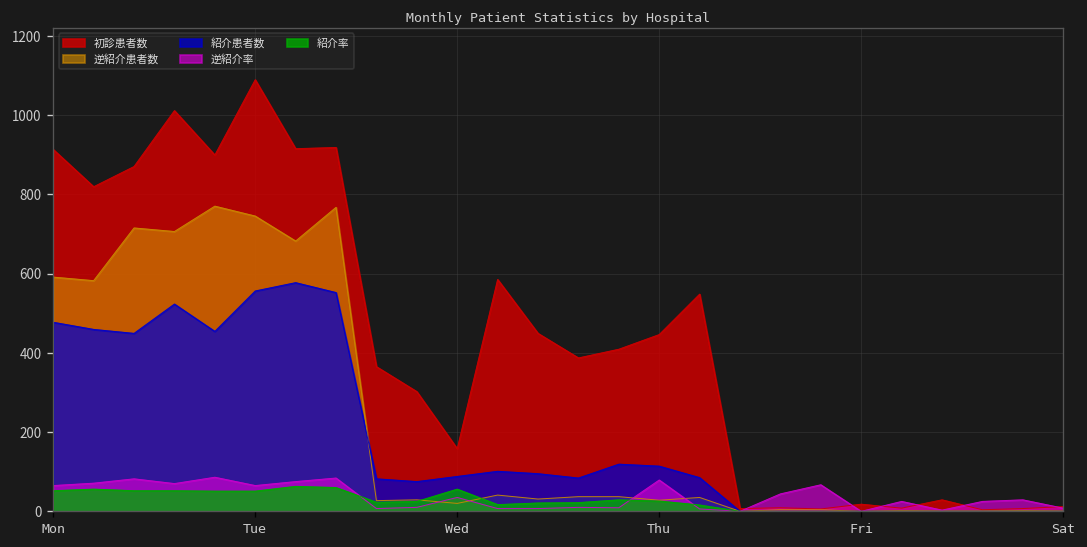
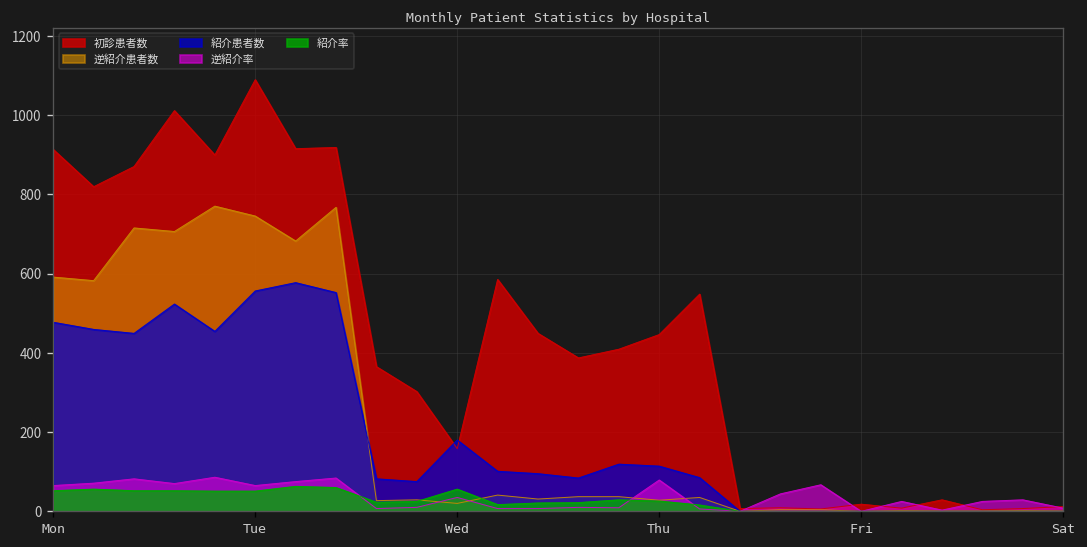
  {
    "初診患者数": {
      "Mon": 910,
      "Tue": 1090,
      "Wed": 160,
      "Thu": 450,
      "Fri": 20
    },
    "逆紹介患者数": {
      "Mon": 590,
      "Tue": 750,
      "Wed": 20
    },
    "紹介患者数": {
      "Mon": 480,
      "Tue": 560,
-     "Wed": 90,
+     "Wed": 180,
      "Thu": 110
    },
    "逆紹介率": {
      "Mon": 70,
      "Tue": 70,
      "Wed": 40,
      "Thu": 80
    },
    "紹介率": {
      "Mon": 50,
      "Tue": 50,
      "Wed": 60
    }
  }
